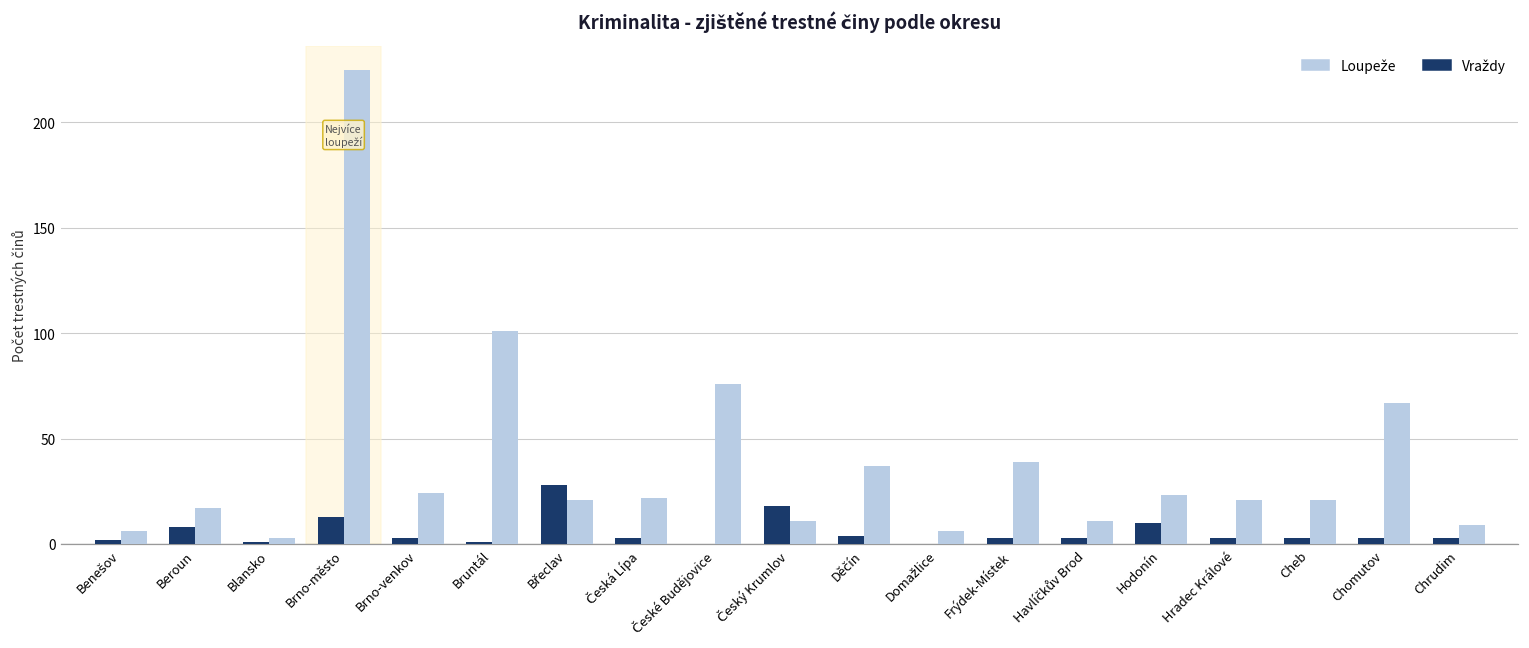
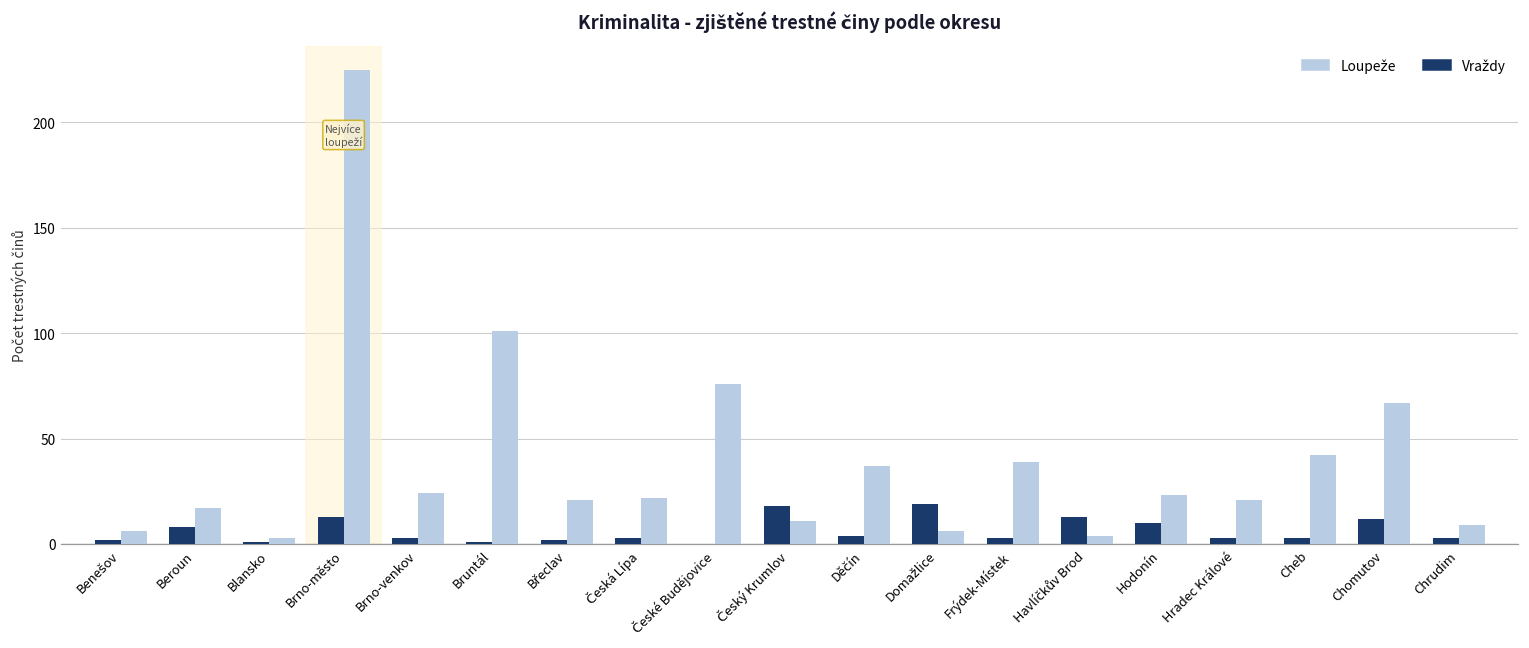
  {
    "Vraždy": {
      "Benešov": 2,
      "Beroun": 8,
      "Brno-město": 13,
      "Brno-venkov": 3,
-     "Břeclav": 28,
+     "Břeclav": 2,
      "Česká Lípa": 3,
      "České Budějovice": 0,
      "Český Krumlov": 18,
      "Děčín": 4,
-     "Domažlice": 0,
+     "Domažlice": 19,
      "Frýdek-Místek": 3,
-     "Havlíčkův Brod": 3,
+     "Havlíčkův Brod": 13,
      "Hodonín": 10,
      "Hradec Králové": 3,
      "Cheb": 3,
-     "Chomutov": 3,
+     "Chomutov": 12,
      "Chrudim": 3
    },
    "Loupeže": {
      "Benešov": 6,
      "Beroun": 17,
      "Blansko": 3,
      "Brno-město": 225,
      "Brno-venkov": 24,
      "Bruntál": 101,
      "Břeclav": 21,
      "Česká Lípa": 22,
      "České Budějovice": 76,
      "Český Krumlov": 11,
      "Děčín": 37,
      "Domažlice": 6,
      "Frýdek-Místek": 39,
-     "Havlíčkův Brod": 11,
+     "Havlíčkův Brod": 4,
      "Hodonín": 23,
      "Hradec Králové": 21,
-     "Cheb": 21,
+     "Cheb": 42,
      "Chomutov": 67,
      "Chrudim": 9
    }
  }
